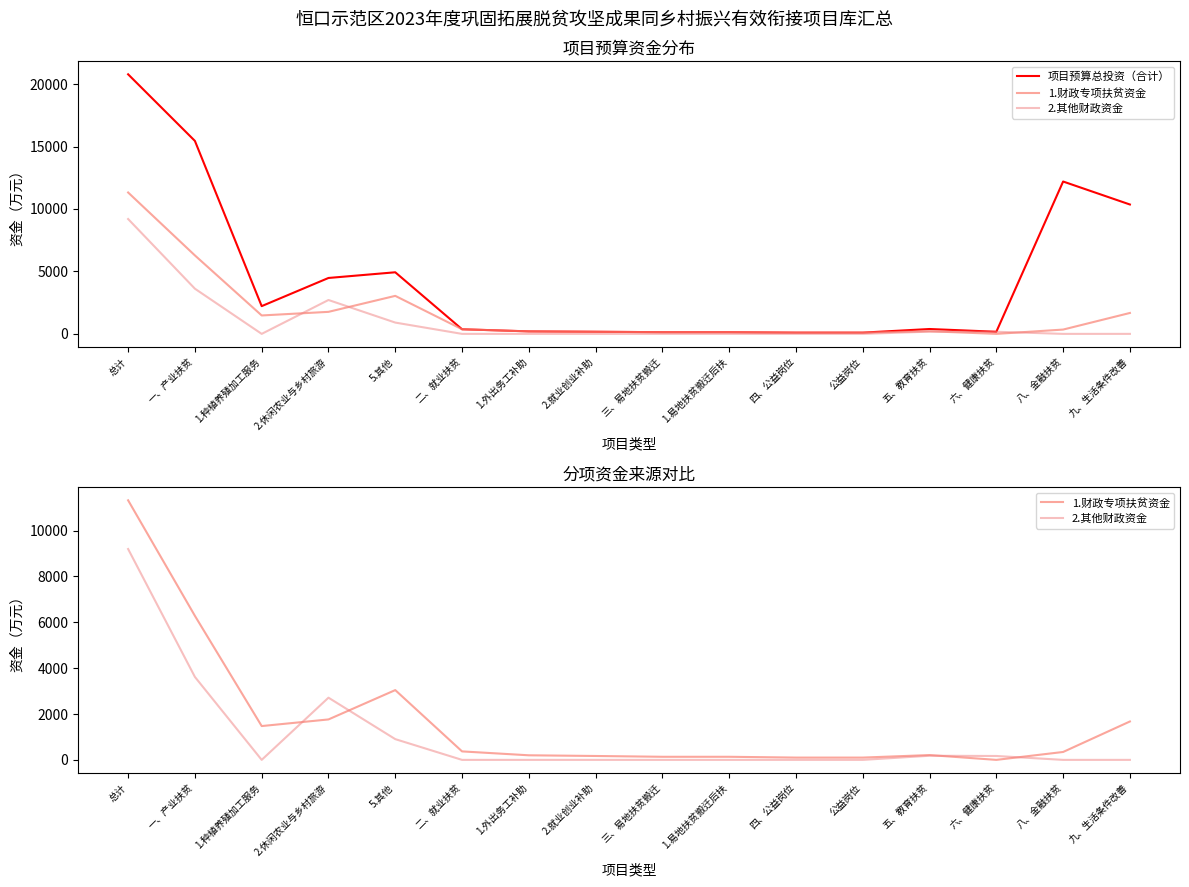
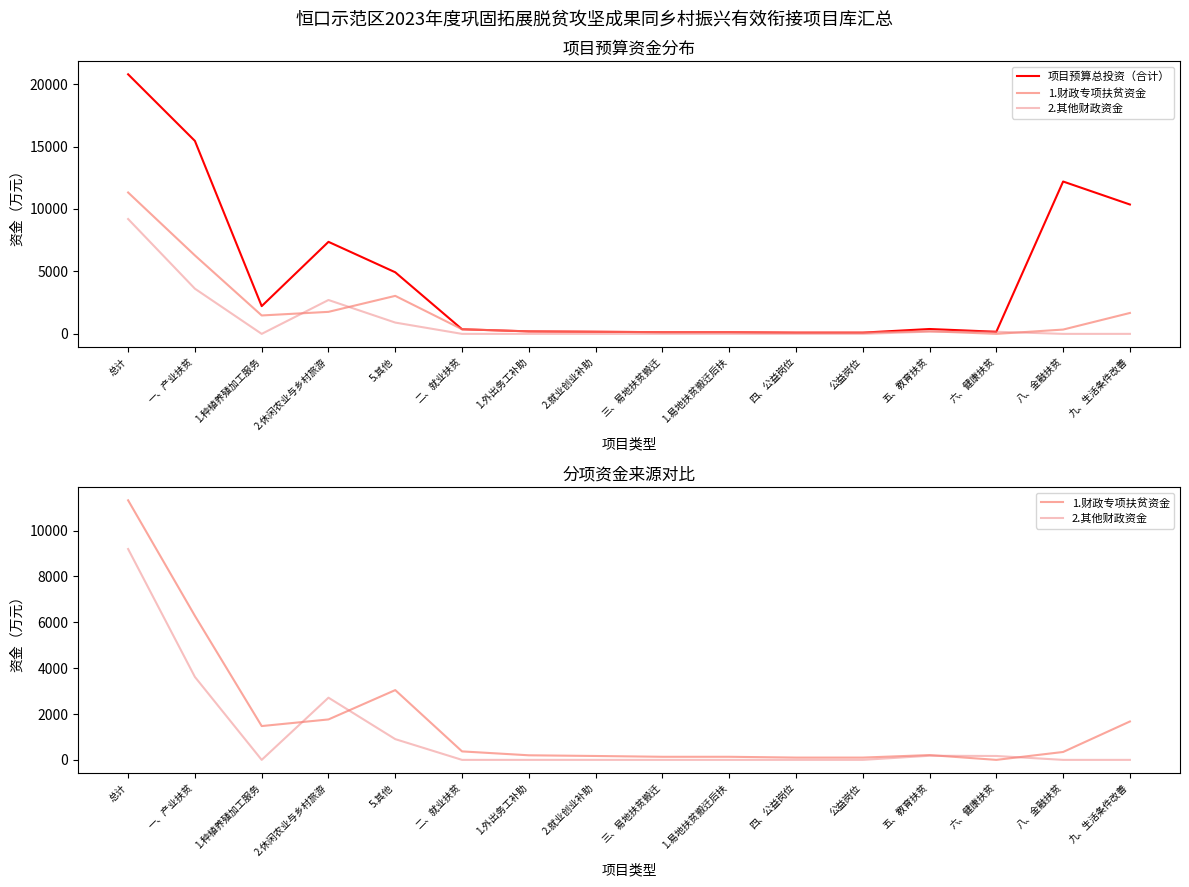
  {
    "项目预算资金分布": {
      "项目预算总投资（合计）": {
        "总计": 20800,
        "一、产业扶贫": 15500,
        "1.种植养殖加工服务": 2200,
-       "2.休闲农业与乡村旅游": 4500,
+       "2.休闲农业与乡村旅游": 7400,
        "5.其他": 4900,
        "八、金融扶贫": 12200,
        "九、生活条件改善": 10400
      }
    }
  }
